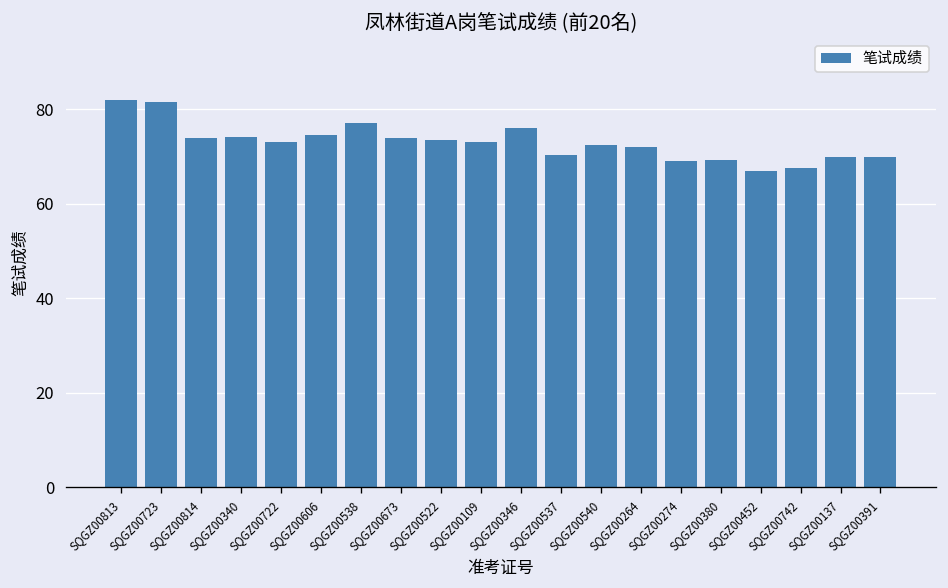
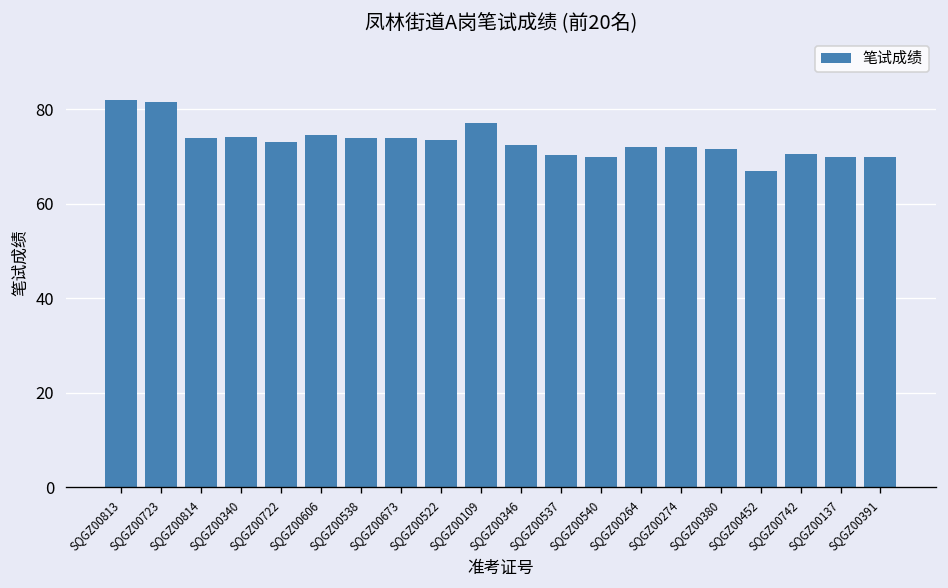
  {
    "SQGZ00813": 82,
    "SQGZ00723": 82,
    "SQGZ00814": 74,
    "SQGZ00340": 74,
    "SQGZ00722": 73,
    "SQGZ00606": 75,
-   "SQGZ00538": 77,
+   "SQGZ00538": 74,
    "SQGZ00673": 74,
    "SQGZ00522": 74,
-   "SQGZ00109": 73,
-   "SQGZ00346": 76,
+   "SQGZ00109": 77,
+   "SQGZ00346": 73,
    "SQGZ00537": 70,
-   "SQGZ00540": 73,
+   "SQGZ00540": 70,
    "SQGZ00264": 72,
-   "SQGZ00274": 69,
-   "SQGZ00380": 69,
+   "SQGZ00274": 72,
+   "SQGZ00380": 72,
    "SQGZ00452": 67,
-   "SQGZ00742": 68,
+   "SQGZ00742": 71,
    "SQGZ00137": 70,
    "SQGZ00391": 70
  }
